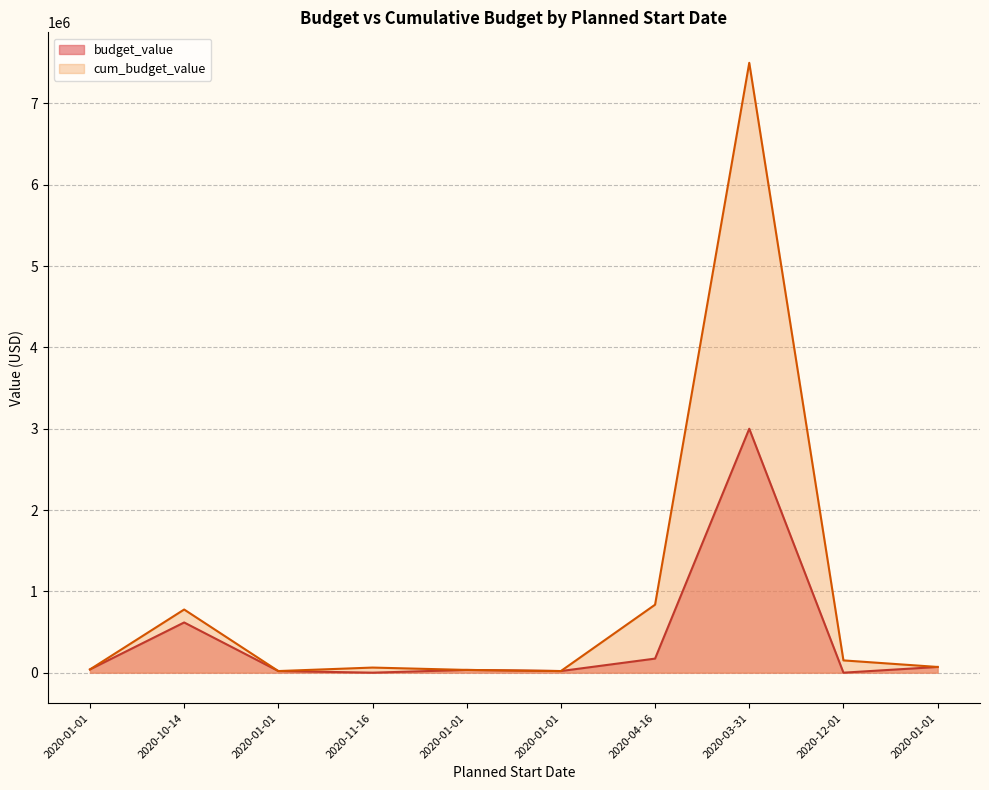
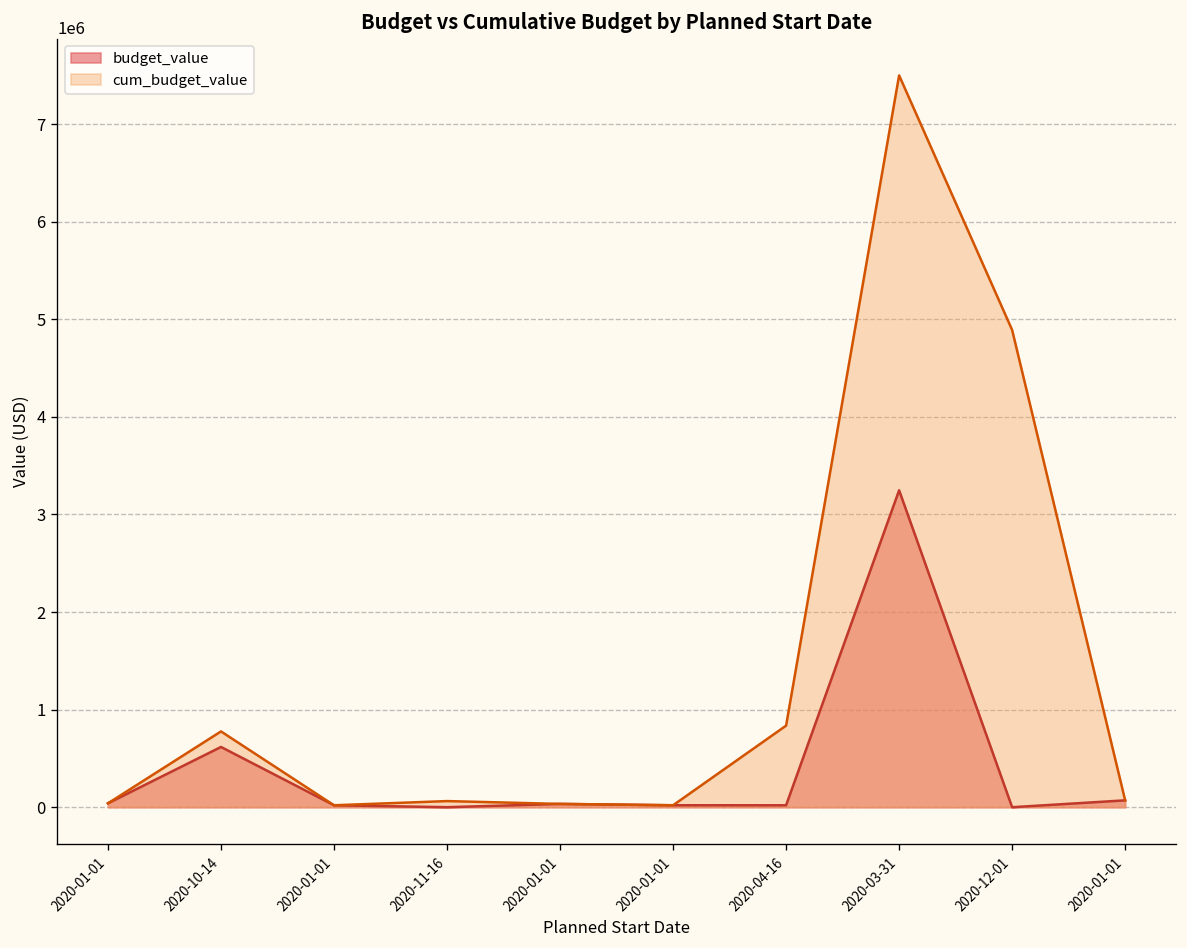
  {
    "budget_value": {
      "2020-10-14": 600000,
      "2020-11-16": 0,
-     "2020-04-16": 200000,
-     "2020-03-31": 3000000,
+     "2020-04-16": 0,
+     "2020-03-31": 3200000,
      "2020-12-01": 0
    },
    "cum_budget_value": {
      "2020-10-14": 800000,
      "2020-11-16": 100000,
      "2020-04-16": 800000,
      "2020-03-31": 7500000,
-     "2020-12-01": 200000
+     "2020-12-01": 4900000
    }
  }
